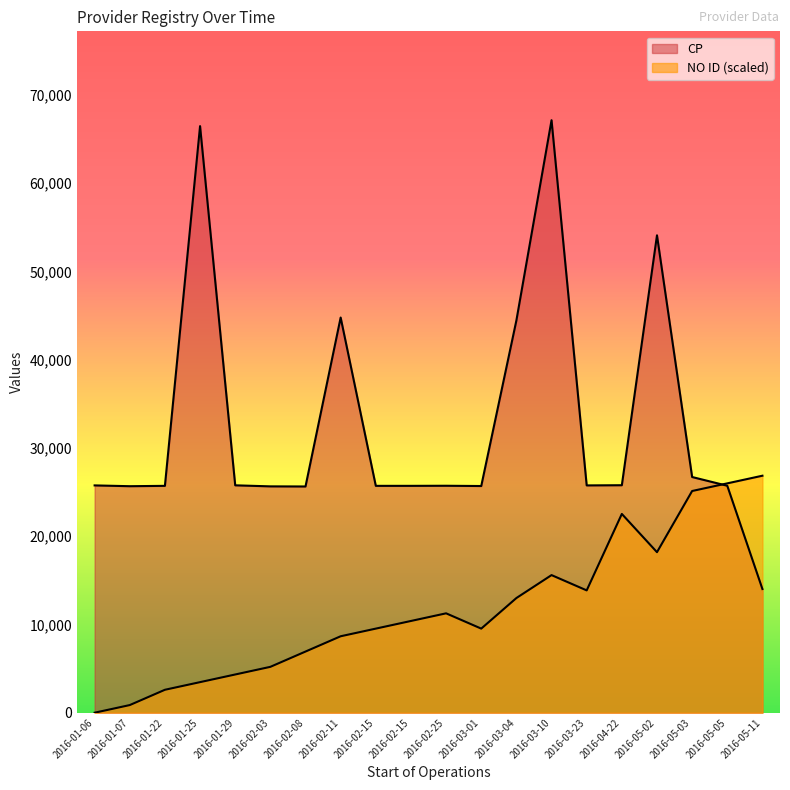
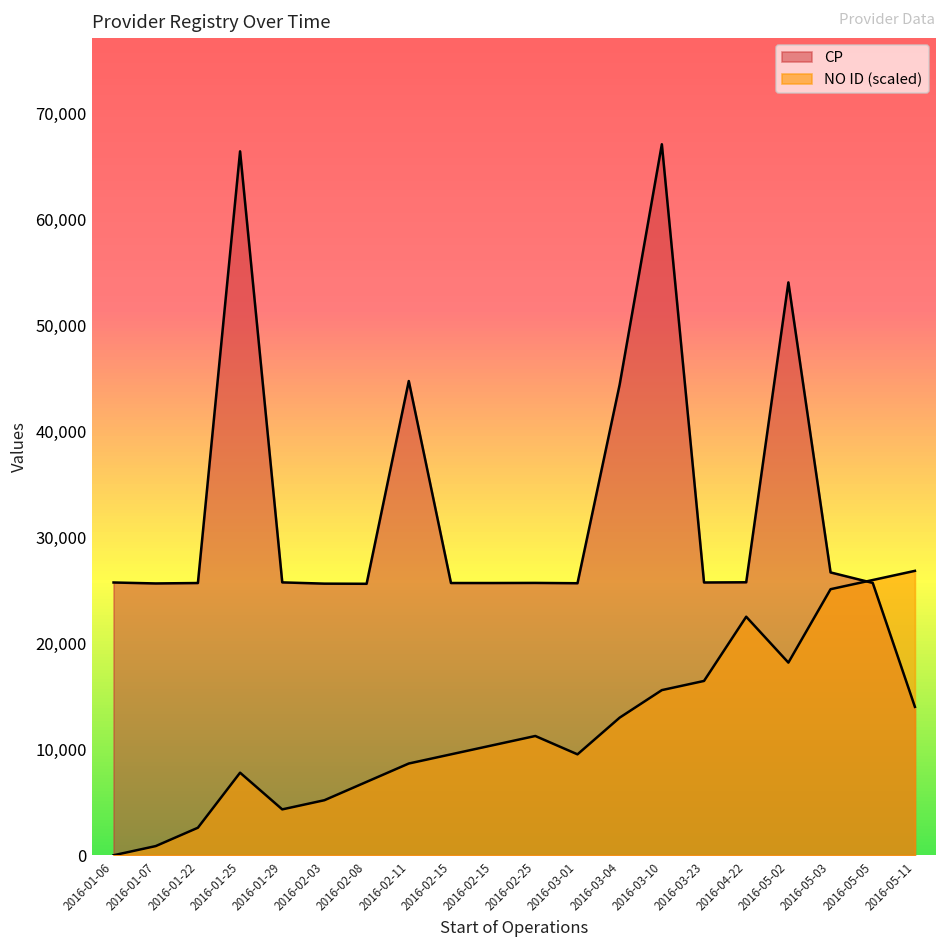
  {
    "CP": {
      "2016-01-06": "26,000",
      "2016-01-07": "26,000",
      "2016-01-22": "26,000",
      "2016-01-25": "66,000",
      "2016-01-29": "26,000",
      "2016-02-03": "26,000",
      "2016-02-08": "26,000",
      "2016-02-11": "45,000",
      "2016-02-25": "26,000",
      "2016-03-01": "26,000",
      "2016-03-04": "44,000",
      "2016-03-10": "67,000",
      "2016-03-23": "26,000",
      "2016-04-22": "26,000",
      "2016-05-02": "54,000",
      "2016-05-03": "27,000",
      "2016-05-11": "14,000"
    },
    "NO ID (scaled)": {
      "2016-01-06": "0",
      "2016-01-07": "1,000",
      "2016-01-22": "3,000",
-     "2016-01-25": "3,000",
+     "2016-01-25": "8,000",
      "2016-01-29": "4,000",
      "2016-02-03": "5,000",
      "2016-02-08": "7,000",
      "2016-02-11": "9,000",
      "2016-02-25": "11,000",
      "2016-03-01": "10,000",
      "2016-03-04": "13,000",
      "2016-03-10": "16,000",
-     "2016-03-23": "14,000",
+     "2016-03-23": "16,000",
      "2016-04-22": "23,000",
      "2016-05-02": "18,000",
      "2016-05-03": "25,000",
      "2016-05-11": "27,000"
    }
  }
